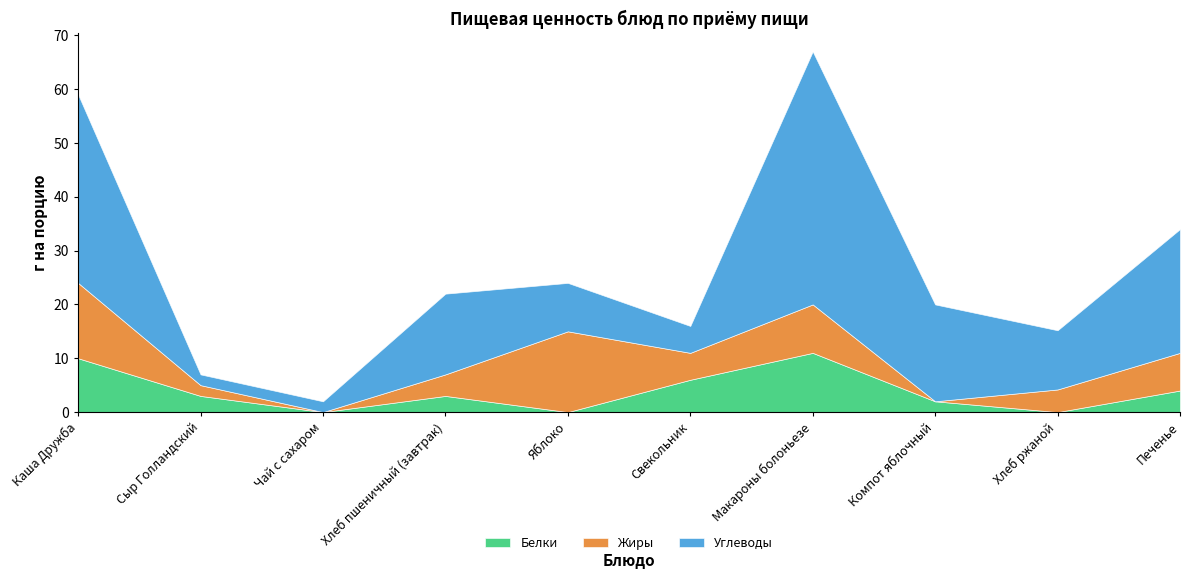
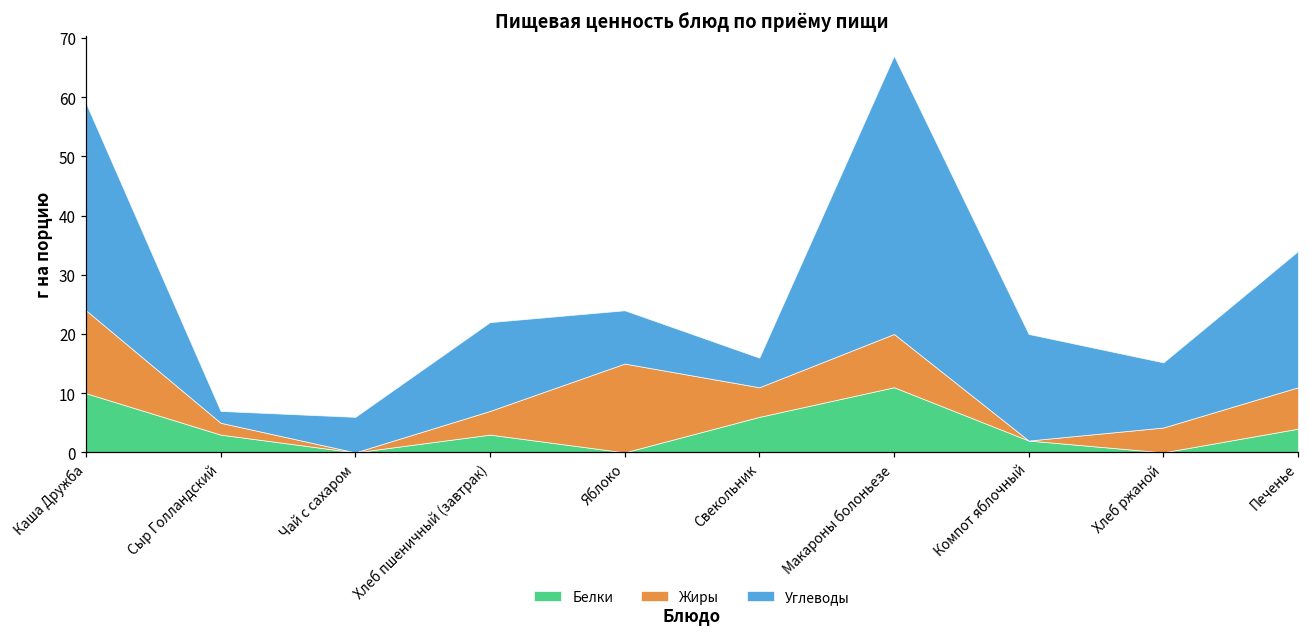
  {
    "Белки": {
      "Каша Дружба": 10,
      "Сыр Голландский": 3,
      "Хлеб пшеничный (завтрак)": 3,
      "Яблоко": 0,
      "Свекольник": 6,
      "Макароны болоньезе": 11,
      "Хлеб ржаной": 0,
      "Печенье": 4
    },
    "Жиры": {
      "Каша Дружба": 14,
      "Сыр Голландский": 2,
      "Хлеб пшеничный (завтрак)": 4,
      "Яблоко": 15,
      "Свекольник": 5,
      "Макароны болоньезе": 9,
      "Хлеб ржаной": 4,
      "Печенье": 7
    },
    "Углеводы": {
      "Каша Дружба": 35,
      "Сыр Голландский": 2,
-     "Чай с сахаром": 2,
+     "Чай с сахаром": 6,
      "Хлеб пшеничный (завтрак)": 15,
      "Яблоко": 9,
      "Свекольник": 5,
      "Макароны болоньезе": 47,
      "Компот яблочный": 18,
      "Хлеб ржаной": 11,
      "Печенье": 23
    }
  }
